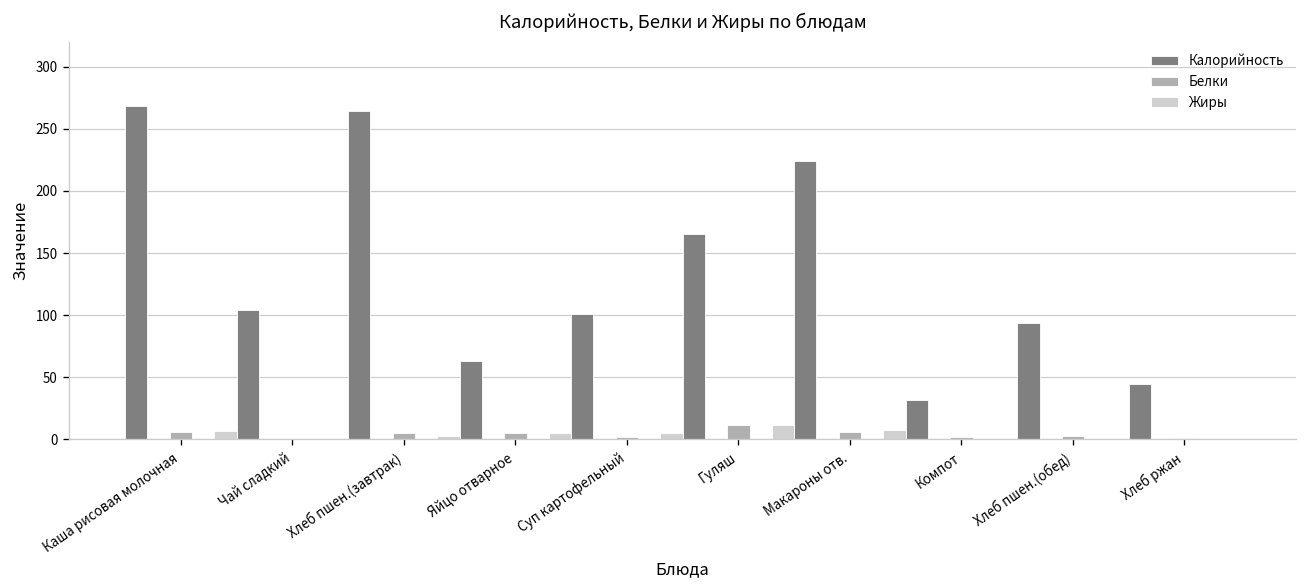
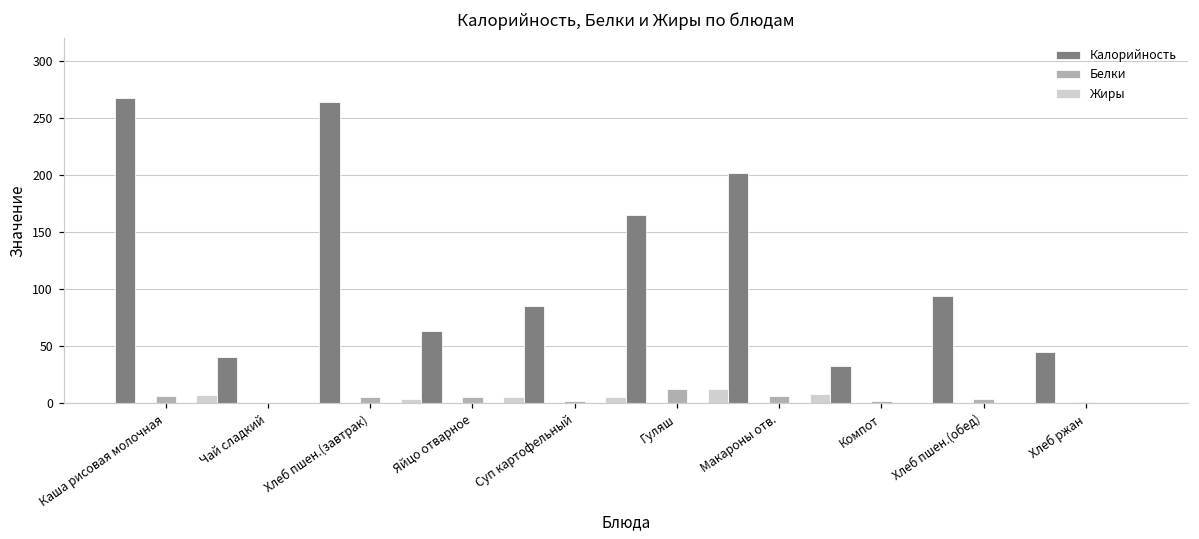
  {
    "Калорийность": {
      "Каша рисовая молочная": 268,
-     "Чай сладкий": 104,
+     "Чай сладкий": 40,
      "Хлеб пшен.(завтрак)": 264,
      "Яйцо отварное": 63,
-     "Суп картофельный": 101,
+     "Суп картофельный": 85,
      "Гуляш": 165,
-     "Макароны отв.": 224,
+     "Макароны отв.": 202,
      "Компот": 32,
      "Хлеб пшен.(обед)": 94,
      "Хлеб ржан": 45
    }
  }
